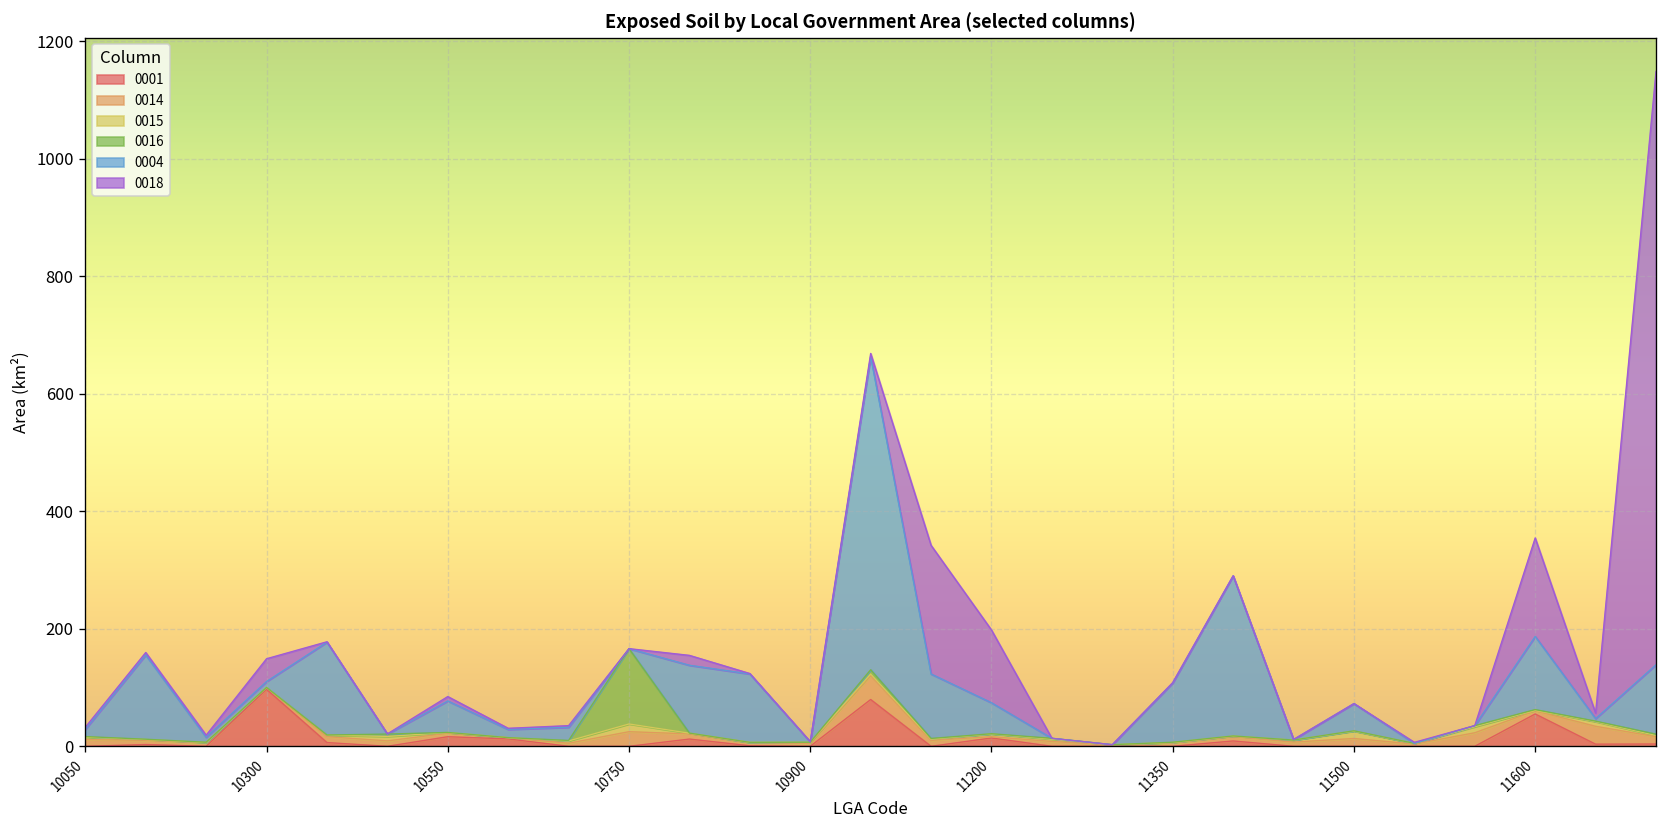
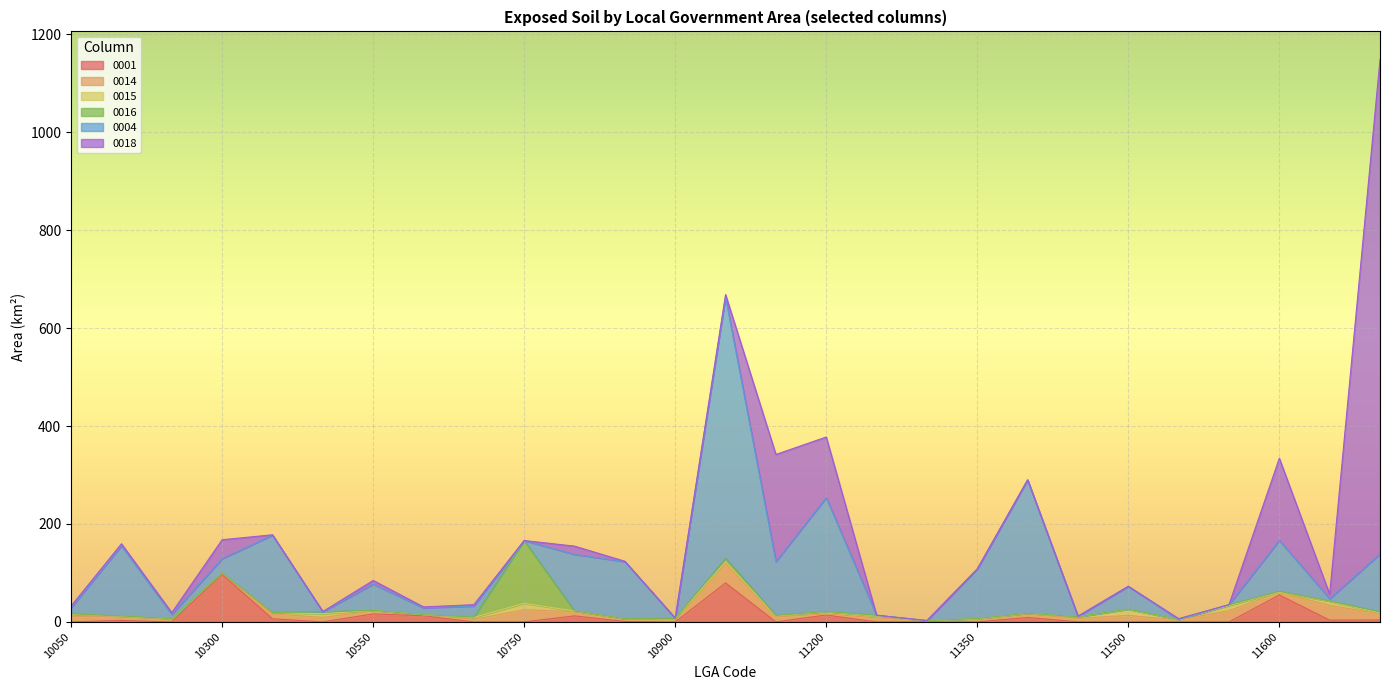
  {
    "0001": {
      "10050": 0,
      "10550": 20,
      "10750": 0,
      "11350": 0,
      "11500": 0,
      "11600": 50
    },
    "0004": {
-     "10300": 10,
+     "10300": 30,
      "10550": 50,
-     "11200": 50,
-     "11600": 120
+     "11200": 230,
+     "11600": 100
    },
    "0018": {
      "10300": 40,
      "10550": 10,
      "11200": 120,
      "11600": 170
    }
  }
